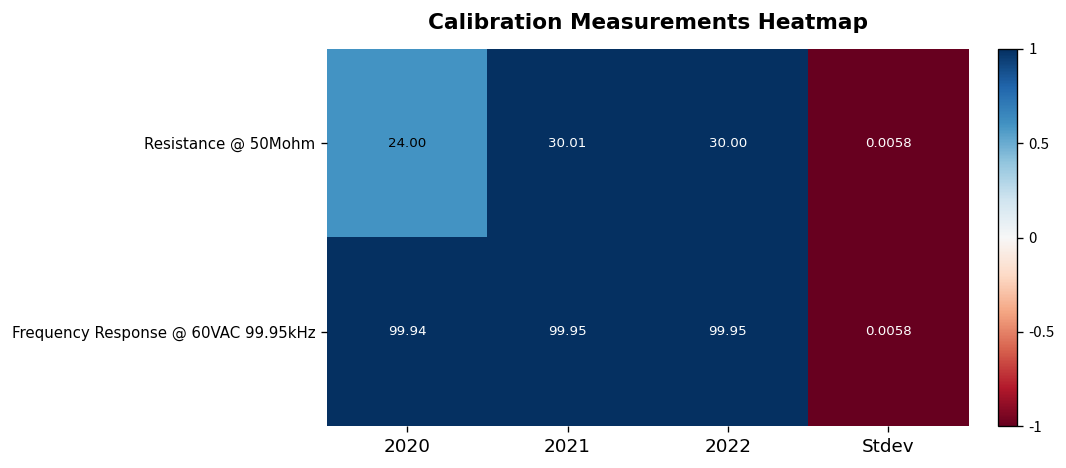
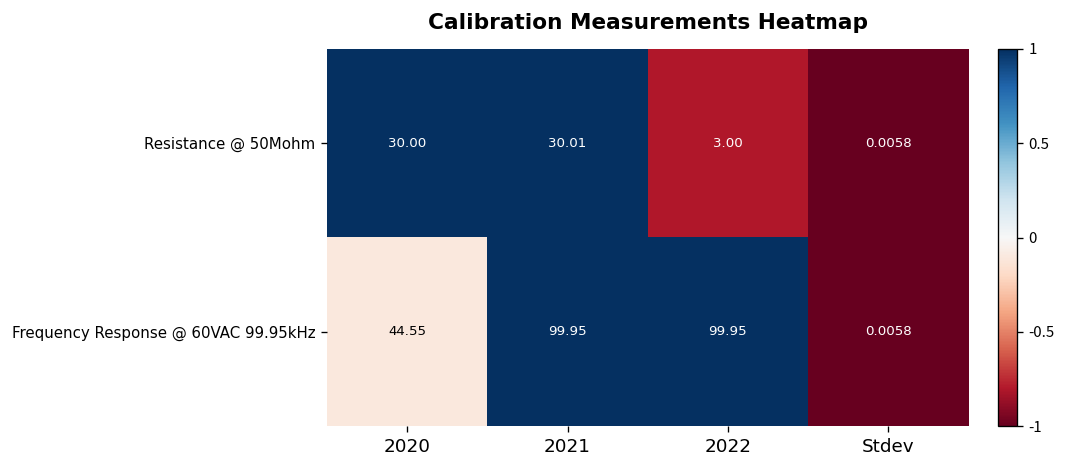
  {
    "Resistance @ 50Mohm": {
-     "2020": 24.00,
+     "2020": 30.00,
      "2021": 30.01,
-     "2022": 30.00,
+     "2022": 3.00,
      "Stdev": 0.0058
    },
    "Frequency Response @ 60VAC 99.95kHz": {
-     "2020": 99.94,
+     "2020": 44.55,
      "2021": 99.95,
      "2022": 99.95,
      "Stdev": 0.0058
    }
  }
